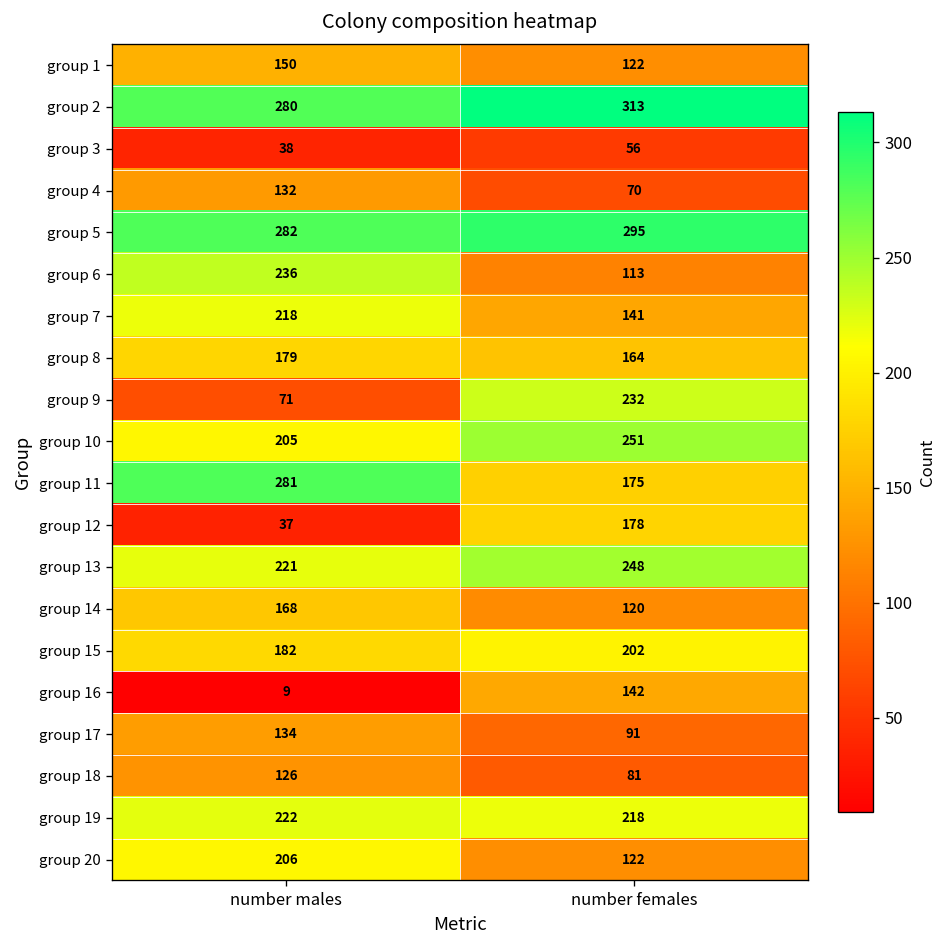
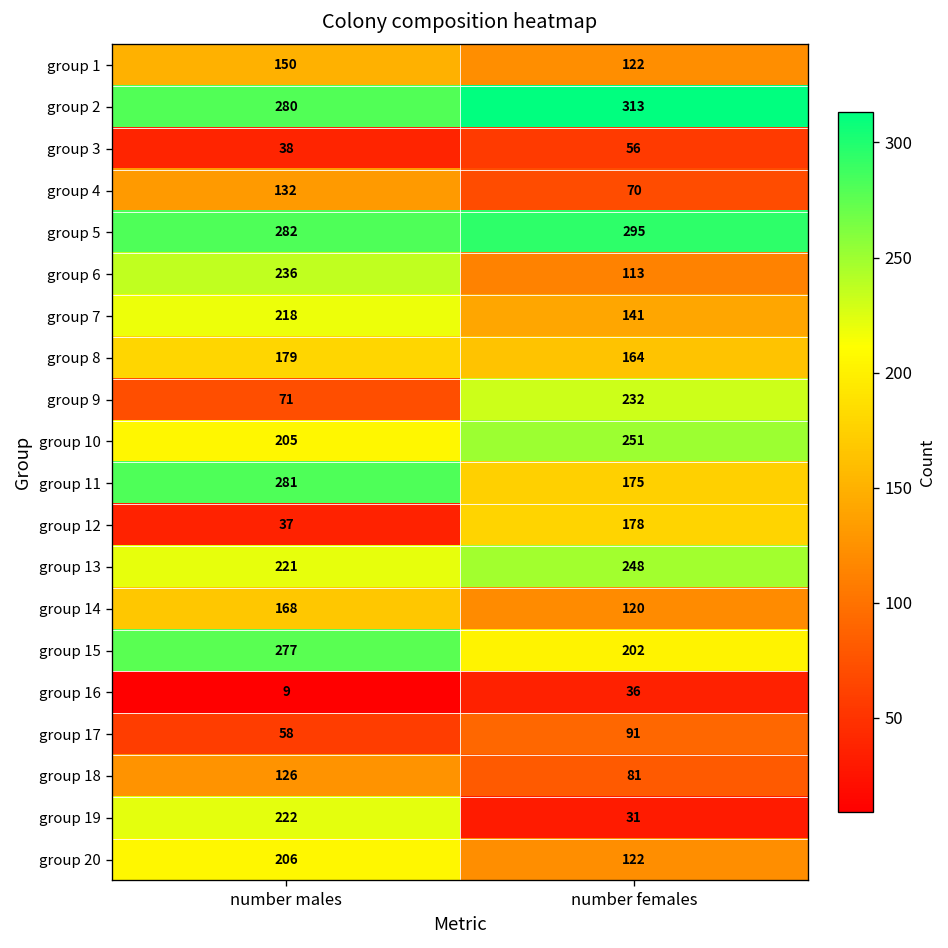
  {
    "group 1": {
      "number males": 150,
      "number females": 122
    },
    "group 2": {
      "number males": 280,
      "number females": 313
    },
    "group 3": {
      "number males": 38,
      "number females": 56
    },
    "group 4": {
      "number males": 132,
      "number females": 70
    },
    "group 5": {
      "number males": 282,
      "number females": 295
    },
    "group 6": {
      "number males": 236,
      "number females": 113
    },
    "group 7": {
      "number males": 218,
      "number females": 141
    },
    "group 8": {
      "number males": 179,
      "number females": 164
    },
    "group 9": {
      "number males": 71,
      "number females": 232
    },
    "group 10": {
      "number males": 205,
      "number females": 251
    },
    "group 11": {
      "number males": 281,
      "number females": 175
    },
    "group 12": {
      "number males": 37,
      "number females": 178
    },
    "group 13": {
      "number males": 221,
      "number females": 248
    },
    "group 14": {
      "number males": 168,
      "number females": 120
    },
    "group 15": {
-     "number males": 182,
+     "number males": 277,
      "number females": 202
    },
    "group 16": {
      "number males": 9,
-     "number females": 142
+     "number females": 36
    },
    "group 17": {
-     "number males": 134,
+     "number males": 58,
      "number females": 91
    },
    "group 18": {
      "number males": 126,
      "number females": 81
    },
    "group 19": {
      "number males": 222,
-     "number females": 218
+     "number females": 31
    },
    "group 20": {
      "number males": 206,
      "number females": 122
    }
  }
